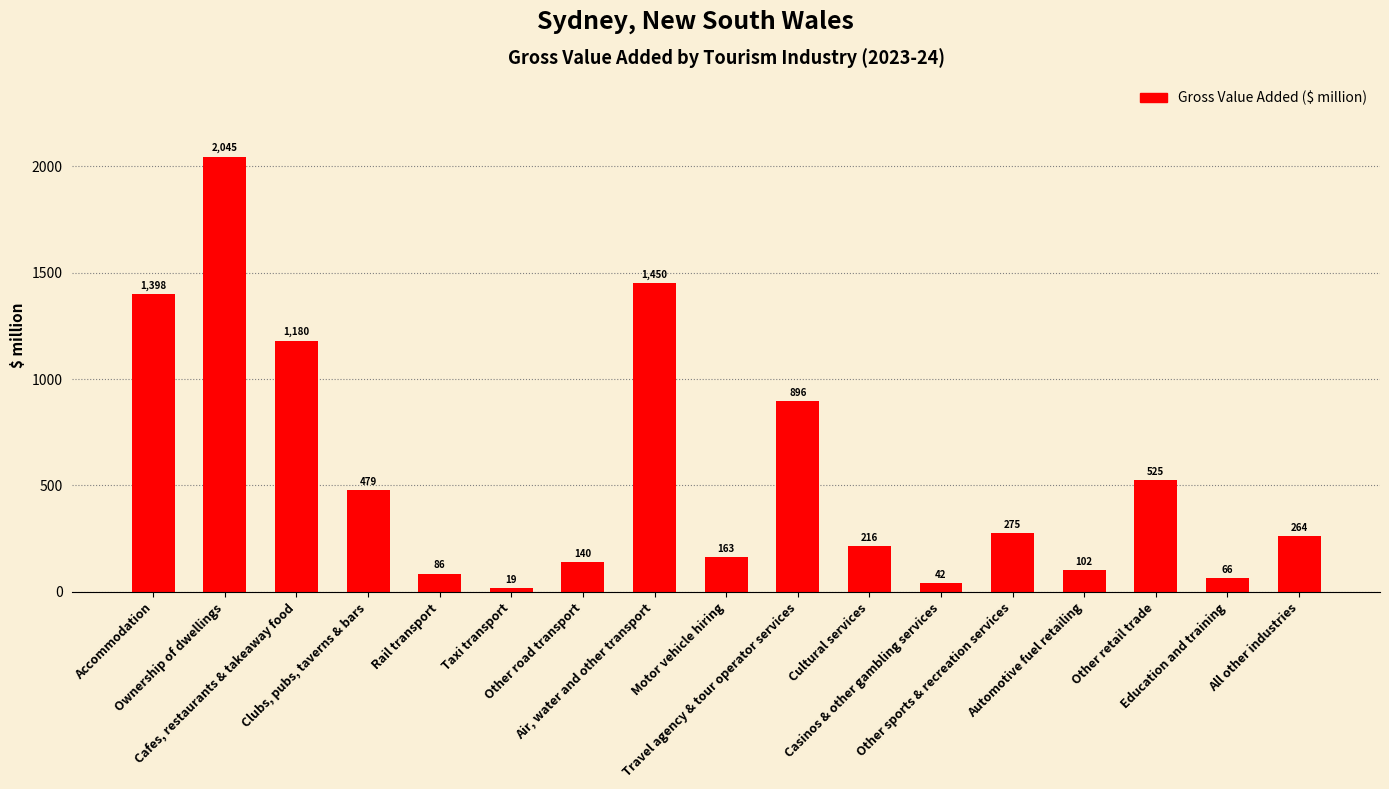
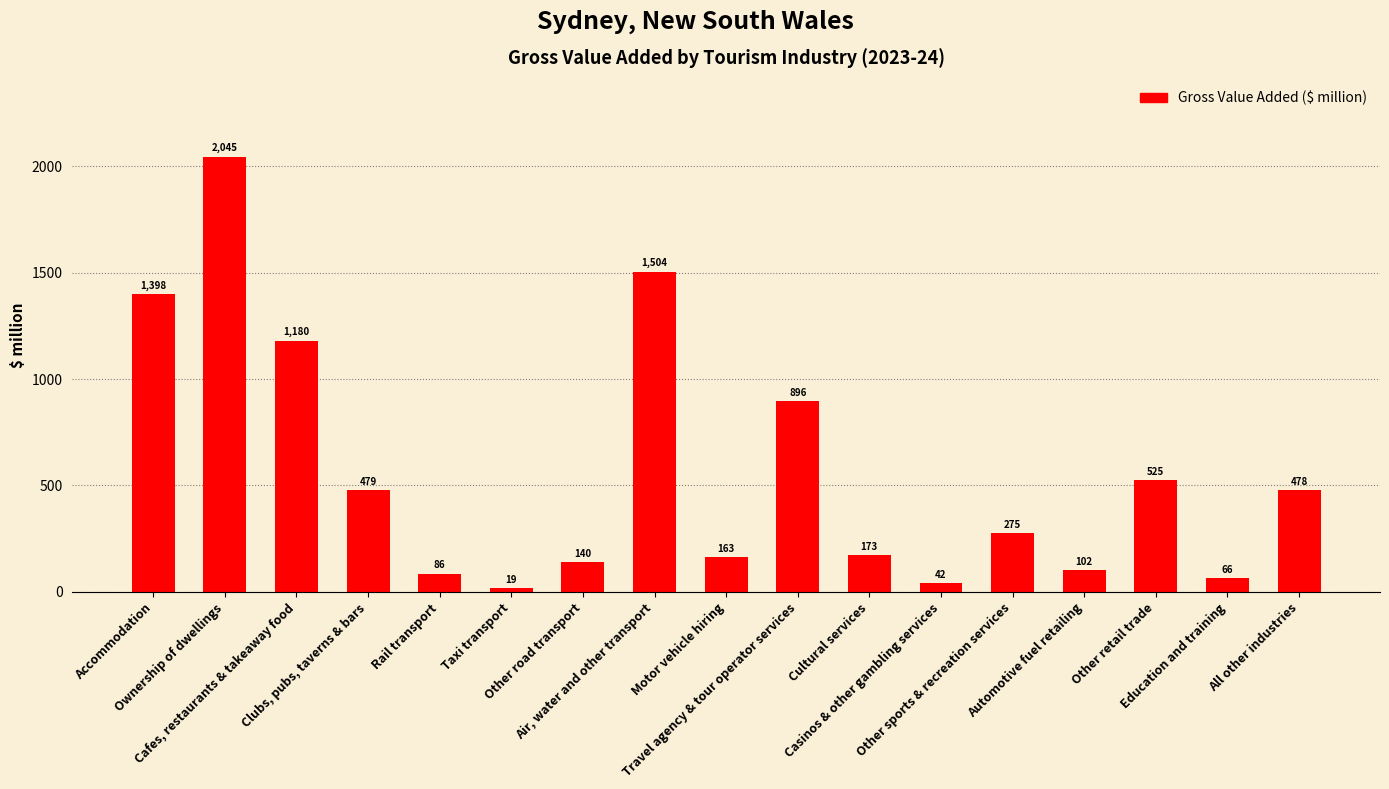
  {
    "Accommodation": "1,398",
    "Ownership of dwellings": "2,045",
    "Cafes, restaurants & takeaway food": "1,180",
    "Clubs, pubs, taverns & bars": "479",
    "Rail transport": "86",
    "Taxi transport": "19",
    "Other road transport": "140",
-   "Air, water and other transport": "1,450",
+   "Air, water and other transport": "1,504",
    "Motor vehicle hiring": "163",
    "Travel agency & tour operator services": "896",
-   "Cultural services": "216",
+   "Cultural services": "173",
    "Casinos & other gambling services": "42",
    "Other sports & recreation services": "275",
    "Automotive fuel retailing": "102",
    "Other retail trade": "525",
    "Education and training": "66",
-   "All other industries": "264"
+   "All other industries": "478"
  }
